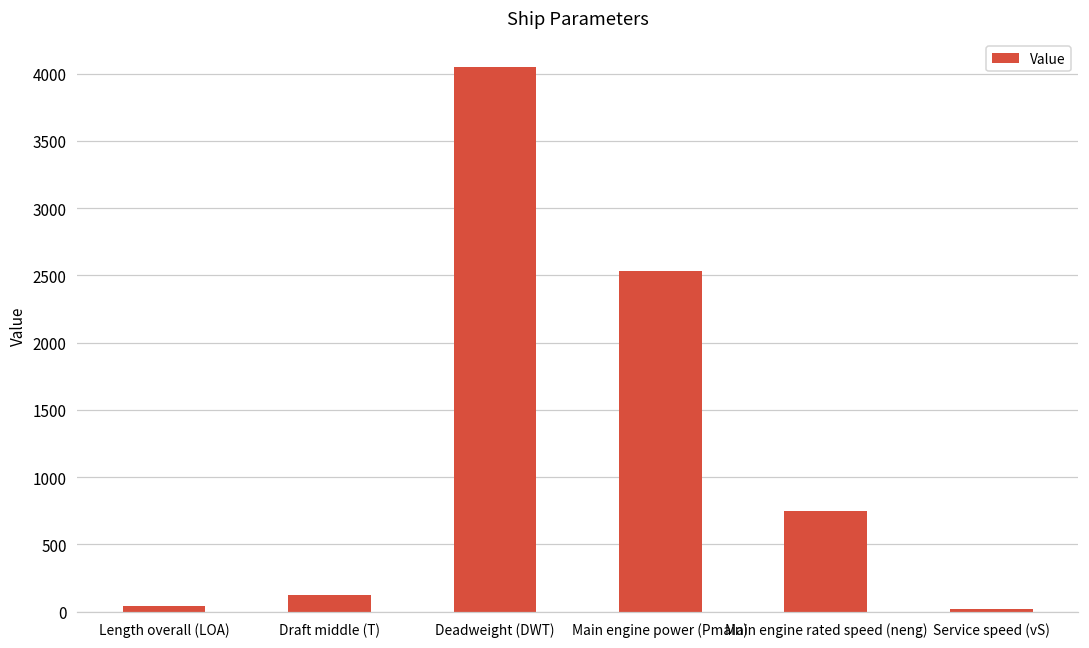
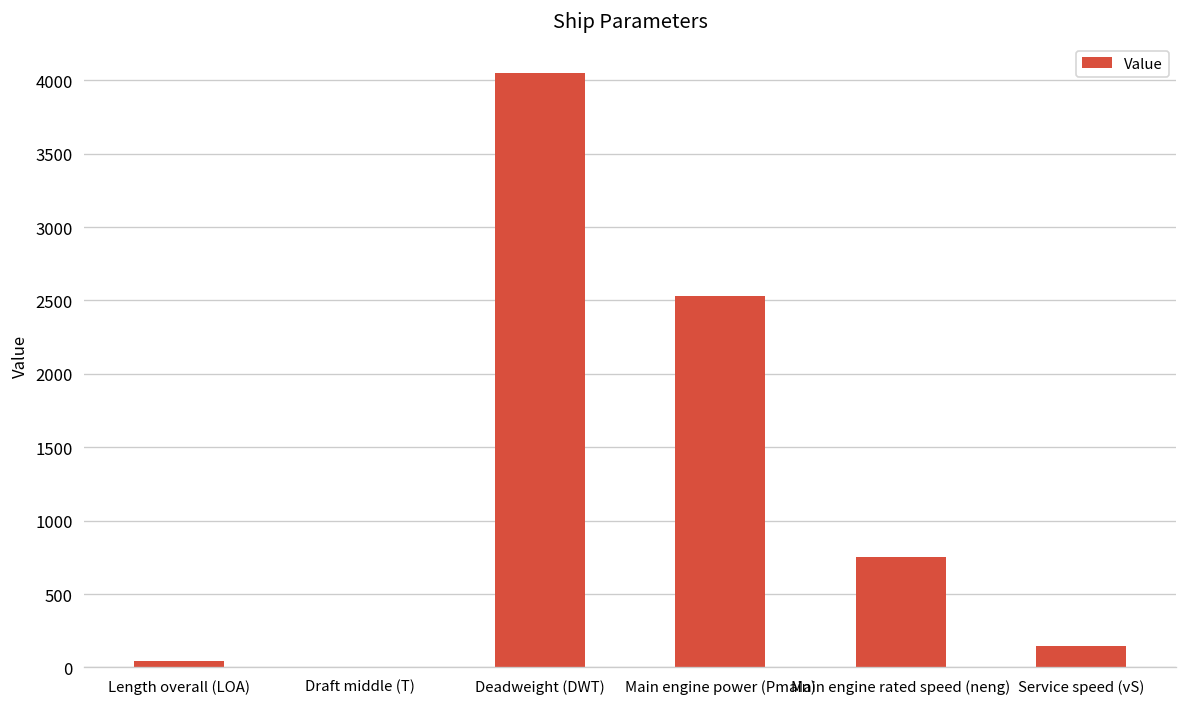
  {
    "Length overall (LOA)": 50,
-   "Draft middle (T)": 120,
+   "Draft middle (T)": 10,
    "Deadweight (DWT)": 4050,
    "Main engine power (Pmain)": 2530,
    "Main engine rated speed (neng)": 750,
-   "Service speed (vS)": 20
+   "Service speed (vS)": 150
  }
